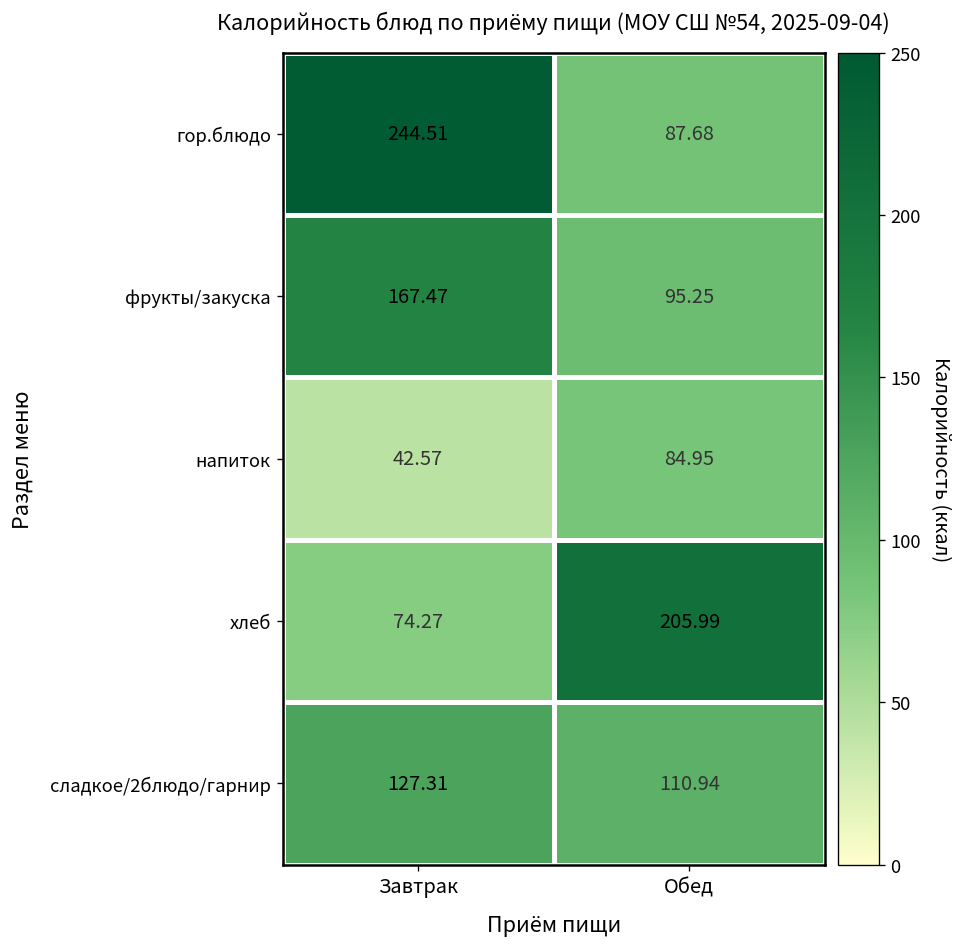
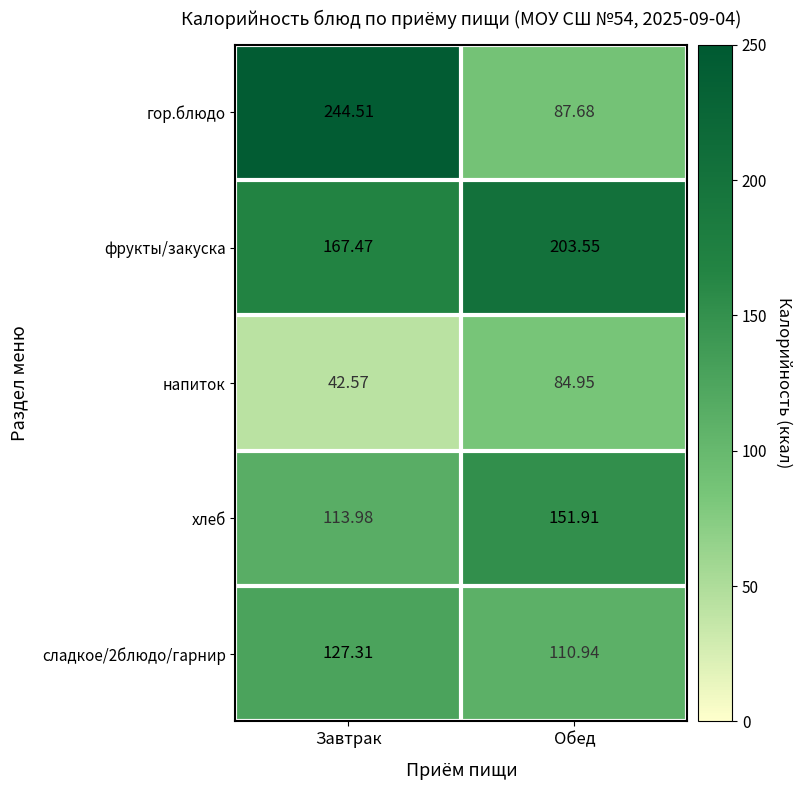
  {
    "гор.блюдо": {
      "Завтрак": 244.51,
      "Обед": 87.68
    },
    "фрукты/закуска": {
      "Завтрак": 167.47,
-     "Обед": 95.25
+     "Обед": 203.55
    },
    "напиток": {
      "Завтрак": 42.57,
      "Обед": 84.95
    },
    "хлеб": {
-     "Завтрак": 74.27,
-     "Обед": 205.99
+     "Завтрак": 113.98,
+     "Обед": 151.91
    },
    "сладкое/2блюдо/гарнир": {
      "Завтрак": 127.31,
      "Обед": 110.94
    }
  }
